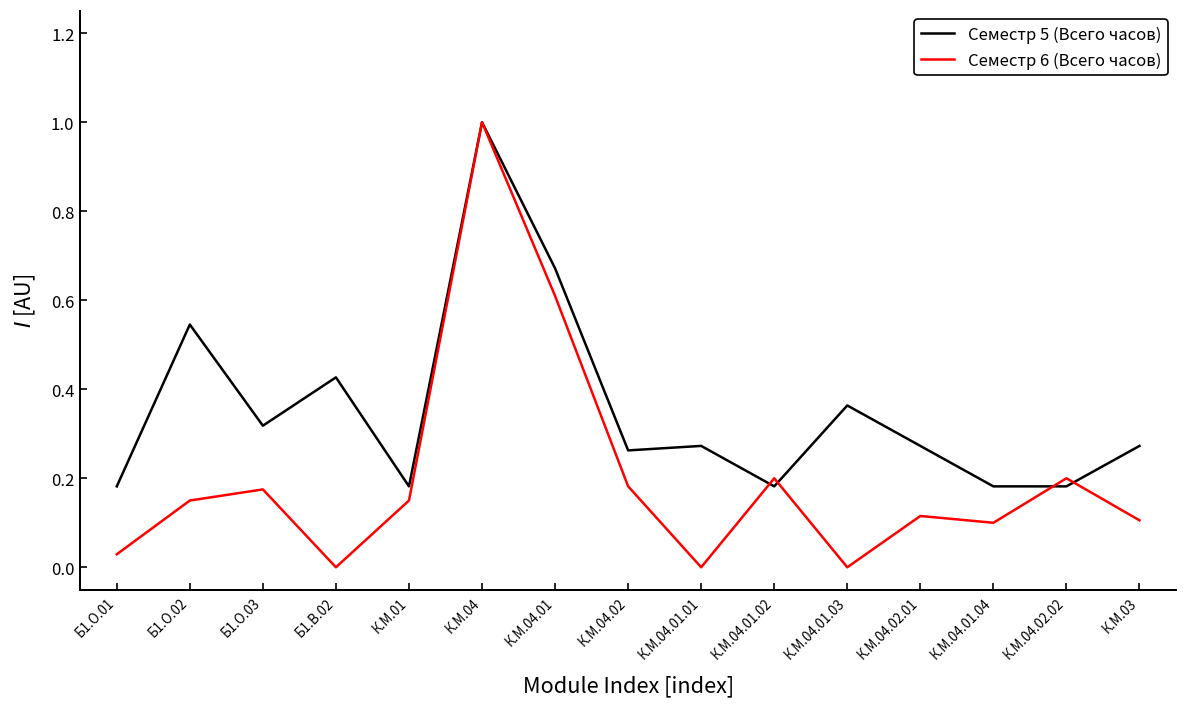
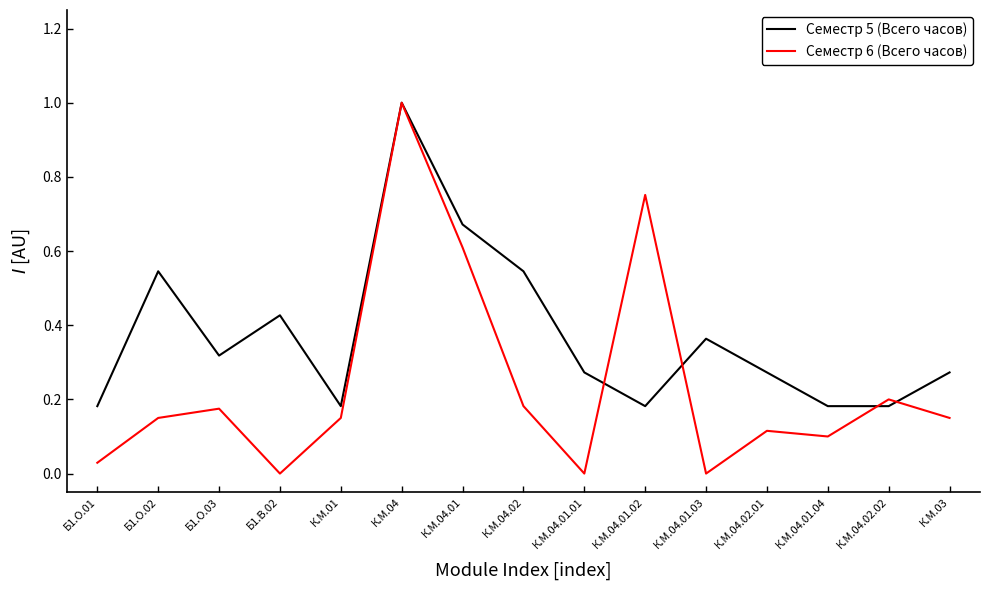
  {
    "Семестр 5 (Всего часов)": {
      "Б1.О.01": 0.18,
      "Б1.О.02": 0.55,
      "Б1.О.03": 0.32,
      "Б1.В.02": 0.43,
      "К.М.01": 0.18,
      "К.М.04.01": 0.67,
-     "К.М.04.02": 0.26,
+     "К.М.04.02": 0.55,
      "К.М.04.01.01": 0.27,
      "К.М.04.01.02": 0.18,
      "К.М.04.01.03": 0.36,
      "К.М.04.02.01": 0.27,
      "К.М.04.01.04": 0.18,
      "К.М.04.02.02": 0.18,
      "К.М.03": 0.27
    },
    "Семестр 6 (Всего часов)": {
      "Б1.О.01": 0.03,
      "Б1.О.02": 0.15,
      "Б1.О.03": 0.18,
      "Б1.В.02": 0.00,
      "К.М.01": 0.15,
      "К.М.04.01": 0.61,
      "К.М.04.02": 0.18,
      "К.М.04.01.01": 0.00,
-     "К.М.04.01.02": 0.20,
+     "К.М.04.01.02": 0.75,
      "К.М.04.01.03": 0.00,
      "К.М.04.02.01": 0.12,
      "К.М.04.01.04": 0.10,
      "К.М.04.02.02": 0.20,
-     "К.М.03": 0.11
+     "К.М.03": 0.15
    }
  }
